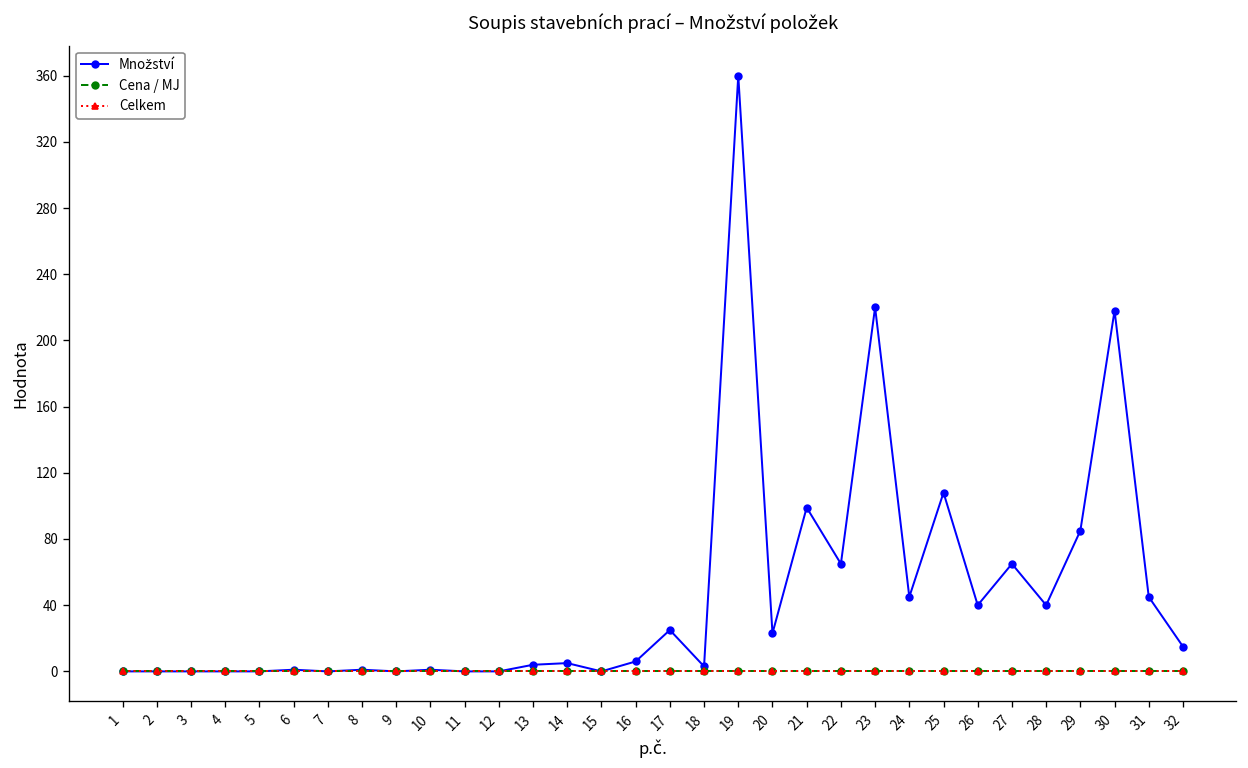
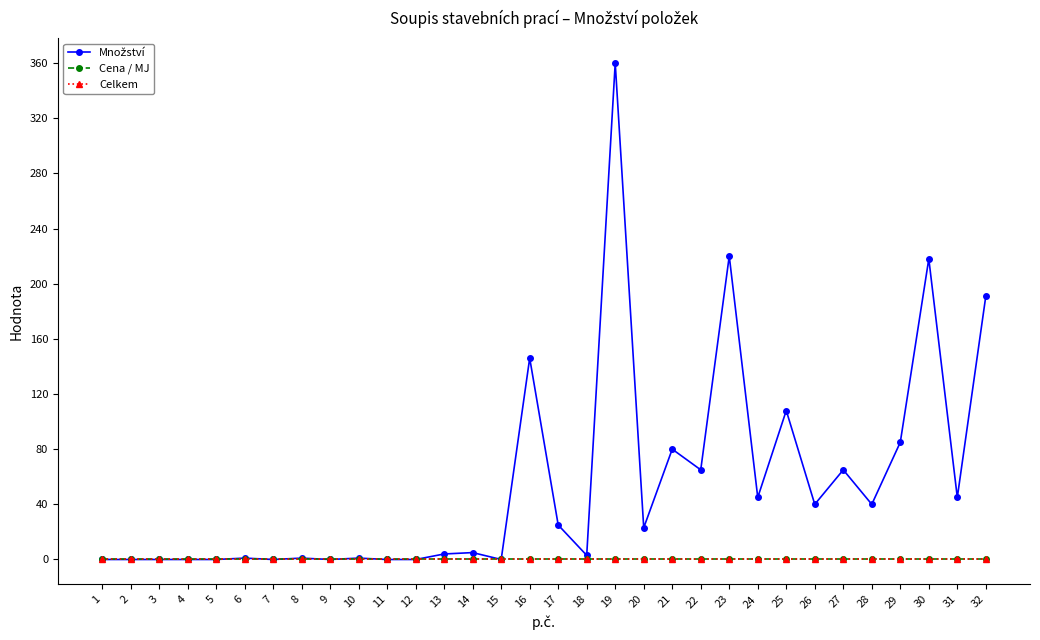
  {
    "Množství": {
      "13": 4,
      "14": 5,
-     "16": 6,
+     "16": 146,
      "17": 25,
      "18": 3,
      "19": 360,
      "20": 23,
-     "21": 99,
+     "21": 80,
      "22": 65,
      "23": 220,
      "24": 45,
      "25": 108,
      "26": 40,
      "27": 65,
      "28": 40,
      "29": 85,
      "30": 218,
      "31": 45,
-     "32": 15
+     "32": 191
    },
    "Celkem": {
      "13": 0,
      "14": 0,
      "16": 0,
      "17": 0,
      "18": 0,
      "19": 0,
      "20": 0,
      "21": 0,
      "22": 0,
      "23": 0,
      "24": 0,
      "25": 0,
      "26": 0,
      "27": 0,
      "28": 0,
      "29": 0,
      "30": 0,
      "31": 0,
      "32": 0
    }
  }
